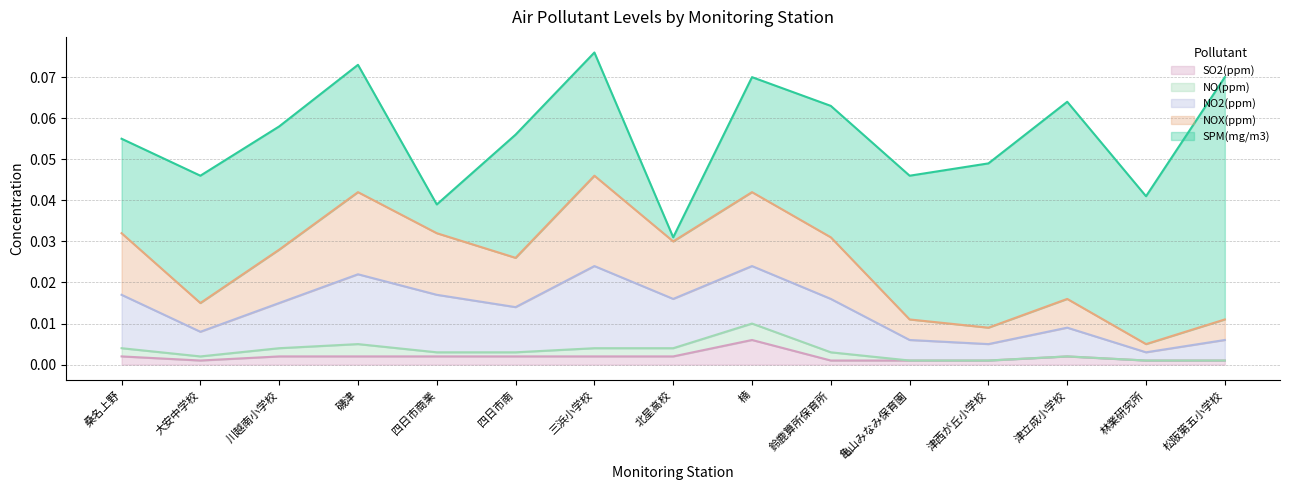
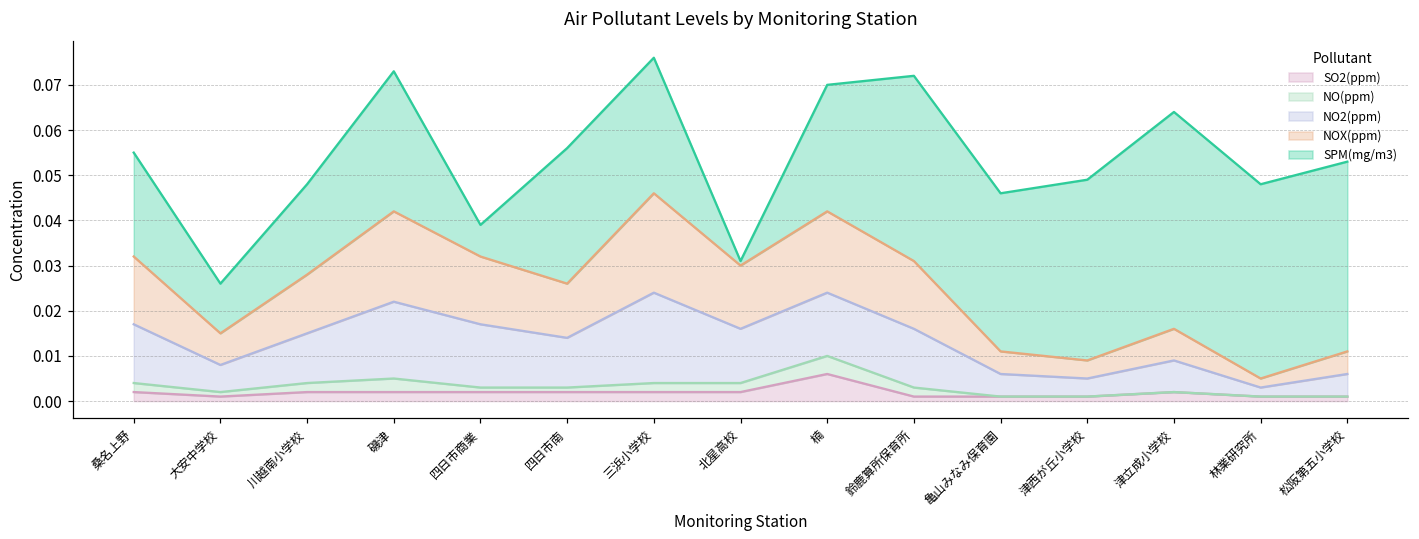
  {
    "SPM(mg/m3)": {
      "桑名上野": 0.023,
-     "大安中学校": 0.031,
-     "川越南小学校": 0.03,
+     "大安中学校": 0.011,
+     "川越南小学校": 0.02,
      "磯津": 0.031,
      "四日市商業": 0.007,
      "四日市南": 0.030,
      "三浜小学校": 0.030,
      "北星高校": 0.001,
      "楠": 0.028,
-     "鈴鹿算所保育所": 0.032,
+     "鈴鹿算所保育所": 0.041,
      "亀山みなみ保育園": 0.035,
      "津西が丘小学校": 0.040,
      "津立成小学校": 0.048,
-     "林業研究所": 0.036,
-     "松阪第五小学校": 0.059
+     "林業研究所": 0.043,
+     "松阪第五小学校": 0.042
    }
  }
